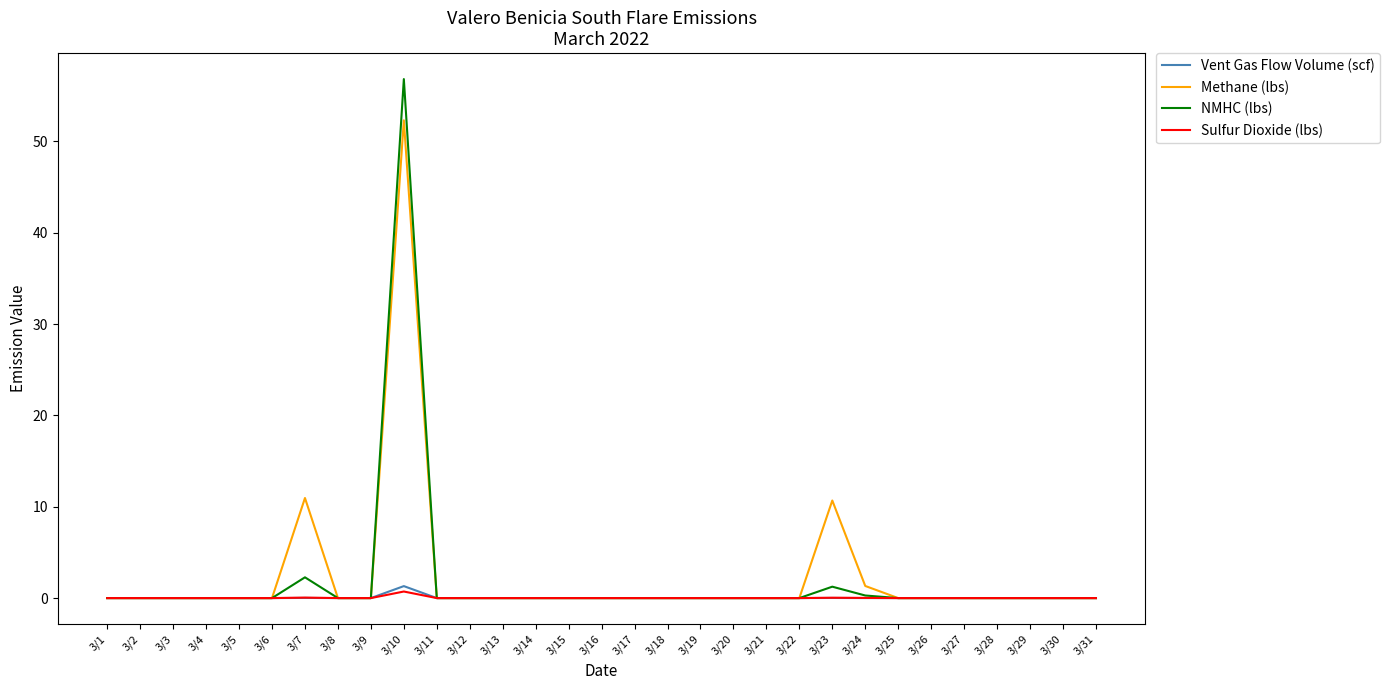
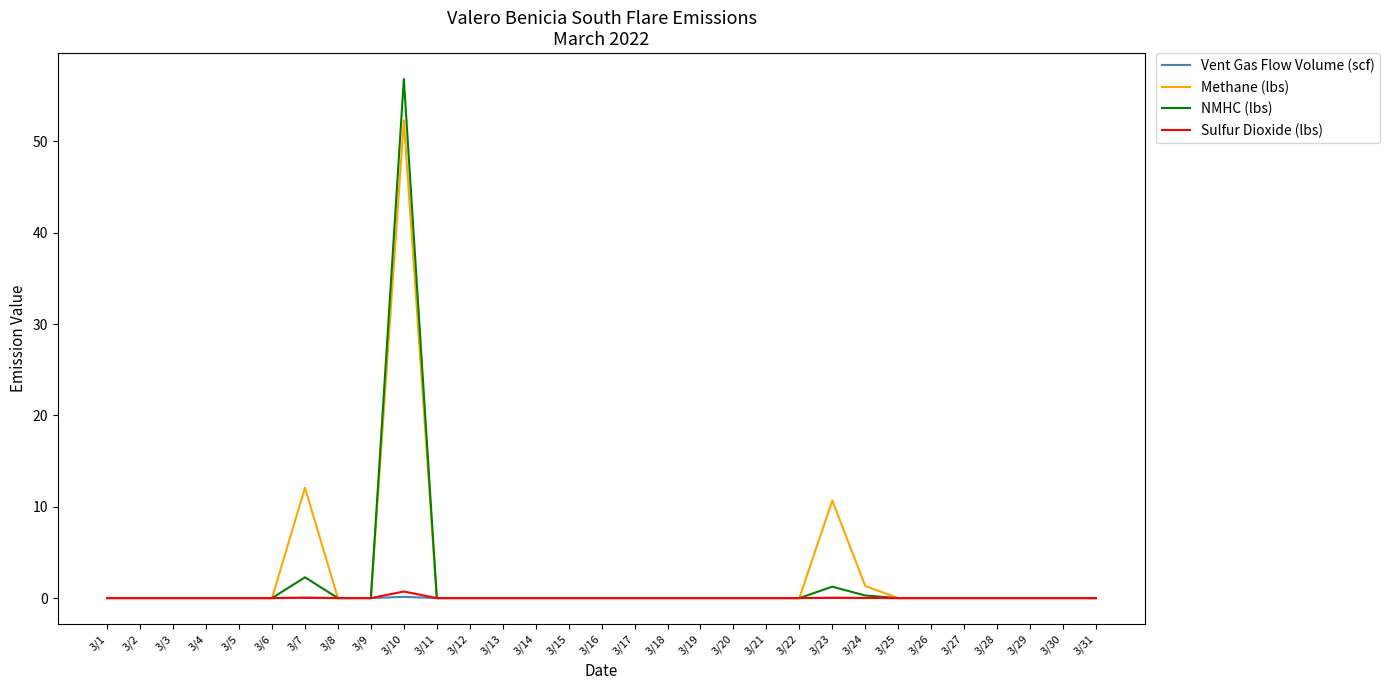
  {
    "Vent Gas Flow Volume (scf)": {
-     "3/10": 1
+     "3/10": 0
    },
    "Methane (lbs)": {
-     "3/7": 11,
+     "3/7": 12,
      "3/10": 52,
      "3/23": 11,
      "3/24": 1
    },
    "NMHC (lbs)": {
      "3/7": 2,
      "3/10": 57,
      "3/23": 1
    },
    "Sulfur Dioxide (lbs)": {
      "3/10": 1
    }
  }
